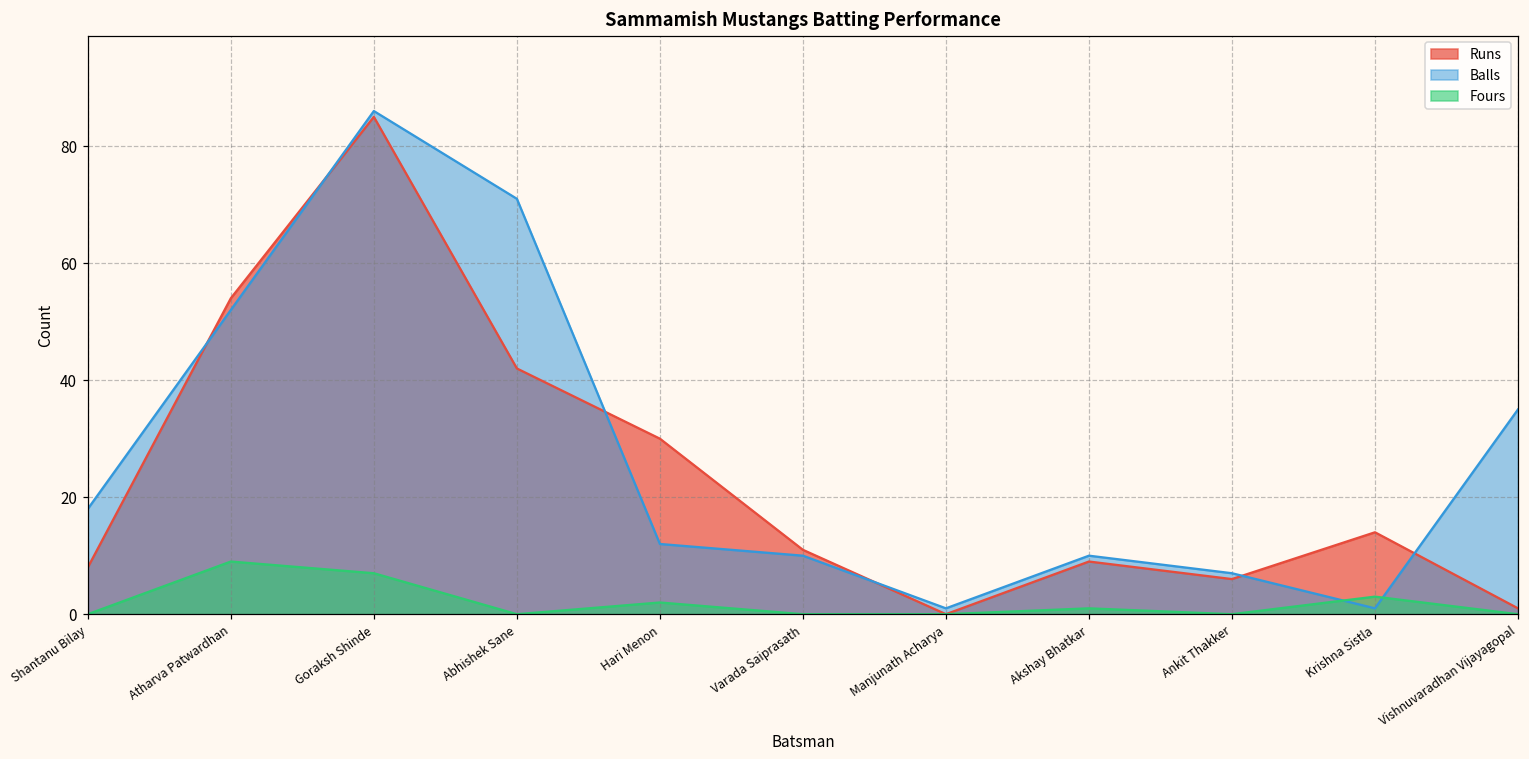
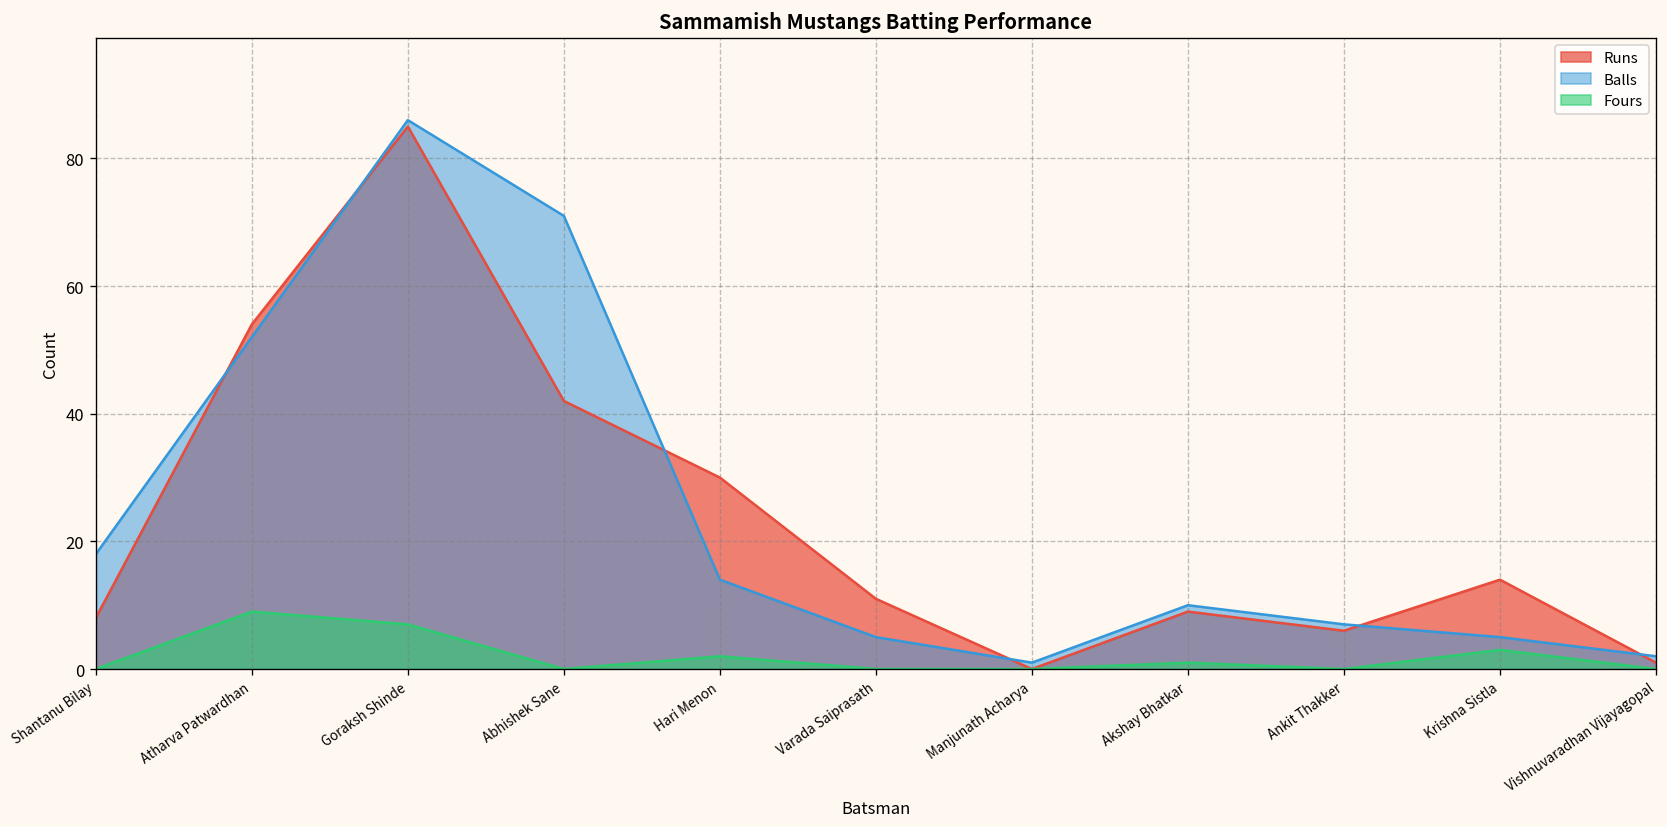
  {
    "Runs": {
      "Shantanu Bilay": 8,
      "Atharva Patwardhan": 54,
      "Goraksh Shinde": 85,
      "Abhishek Sane": 42,
      "Hari Menon": 30,
      "Varada Saiprasath": 11,
      "Akshay Bhatkar": 9,
      "Ankit Thakker": 6,
      "Krishna Sistla": 14,
      "Vishnuvaradhan Vijayagopal": 1
    },
    "Balls": {
      "Shantanu Bilay": 18,
      "Atharva Patwardhan": 52,
      "Goraksh Shinde": 86,
      "Abhishek Sane": 71,
-     "Hari Menon": 12,
-     "Varada Saiprasath": 10,
+     "Hari Menon": 14,
+     "Varada Saiprasath": 5,
      "Manjunath Acharya": 1,
      "Akshay Bhatkar": 10,
      "Ankit Thakker": 7,
-     "Krishna Sistla": 1,
-     "Vishnuvaradhan Vijayagopal": 35
+     "Krishna Sistla": 5,
+     "Vishnuvaradhan Vijayagopal": 2
    },
    "Fours": {
      "Shantanu Bilay": 0,
      "Atharva Patwardhan": 9,
      "Goraksh Shinde": 7,
      "Abhishek Sane": 0,
      "Hari Menon": 2,
      "Varada Saiprasath": 0,
      "Akshay Bhatkar": 1,
      "Ankit Thakker": 0,
      "Krishna Sistla": 3,
      "Vishnuvaradhan Vijayagopal": 0
    }
  }
